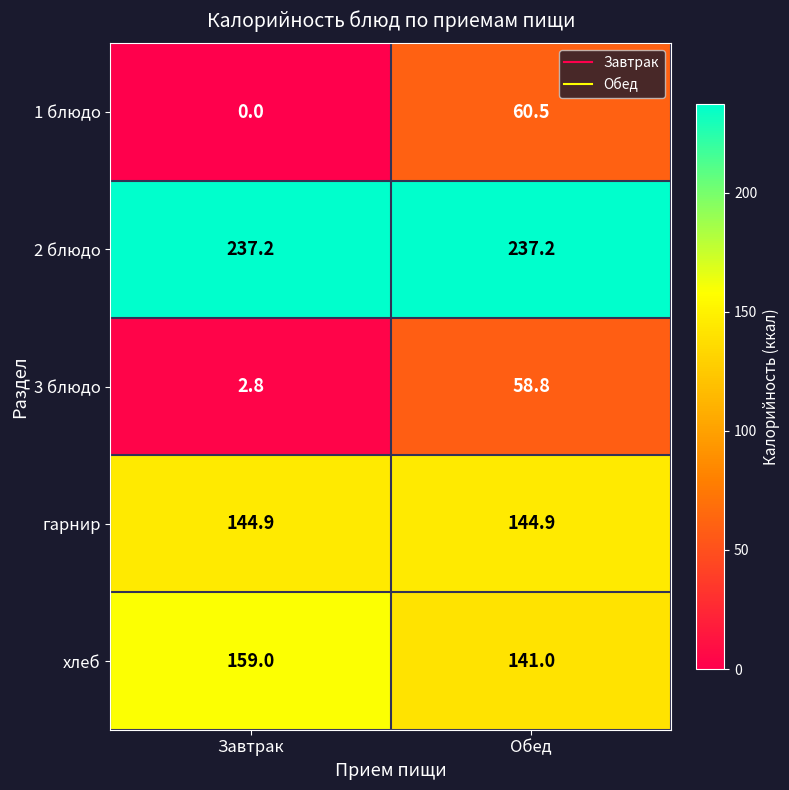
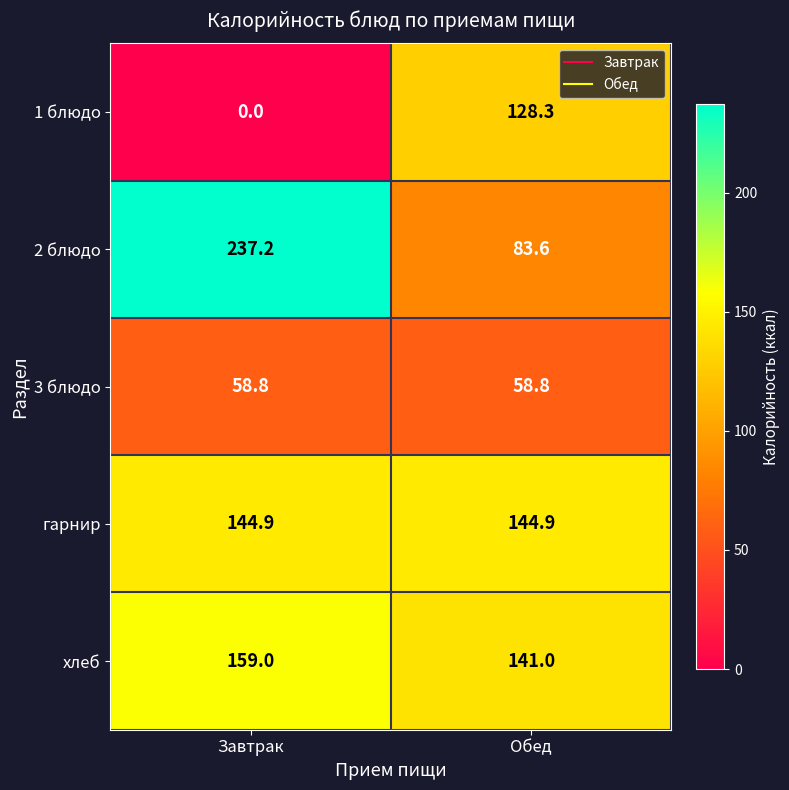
  {
    "1 блюдо": {
      "Завтрак": 0.0,
-     "Обед": 60.5
+     "Обед": 128.3
    },
    "2 блюдо": {
      "Завтрак": 237.2,
-     "Обед": 237.2
+     "Обед": 83.6
    },
    "3 блюдо": {
-     "Завтрак": 2.8,
+     "Завтрак": 58.8,
      "Обед": 58.8
    },
    "гарнир": {
      "Завтрак": 144.9,
      "Обед": 144.9
    },
    "хлеб": {
      "Завтрак": 159.0,
      "Обед": 141.0
    }
  }
